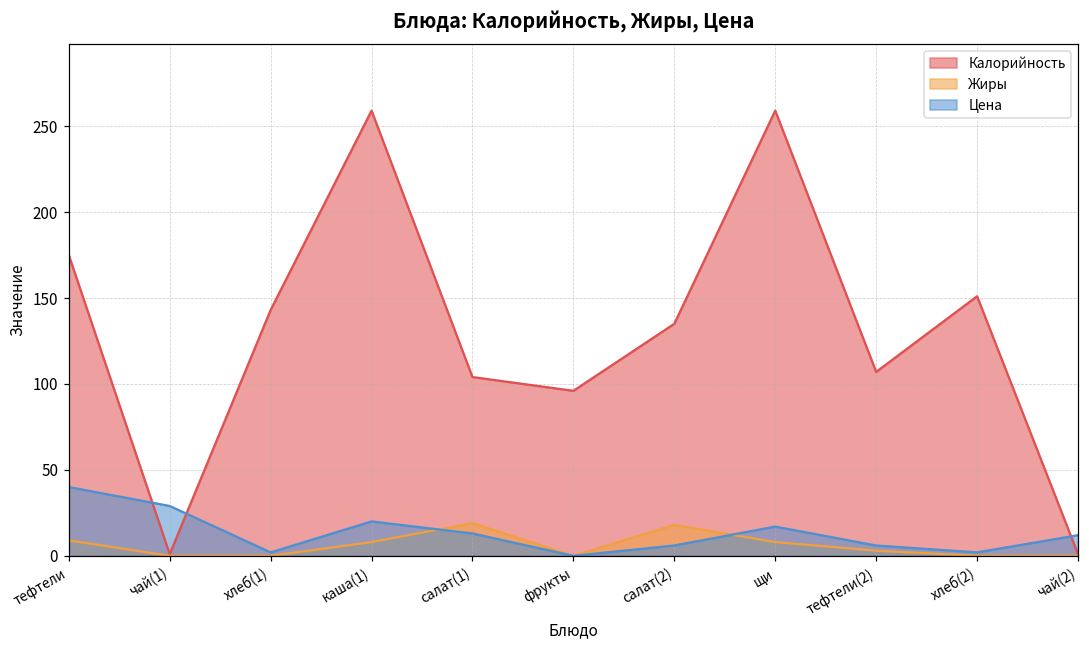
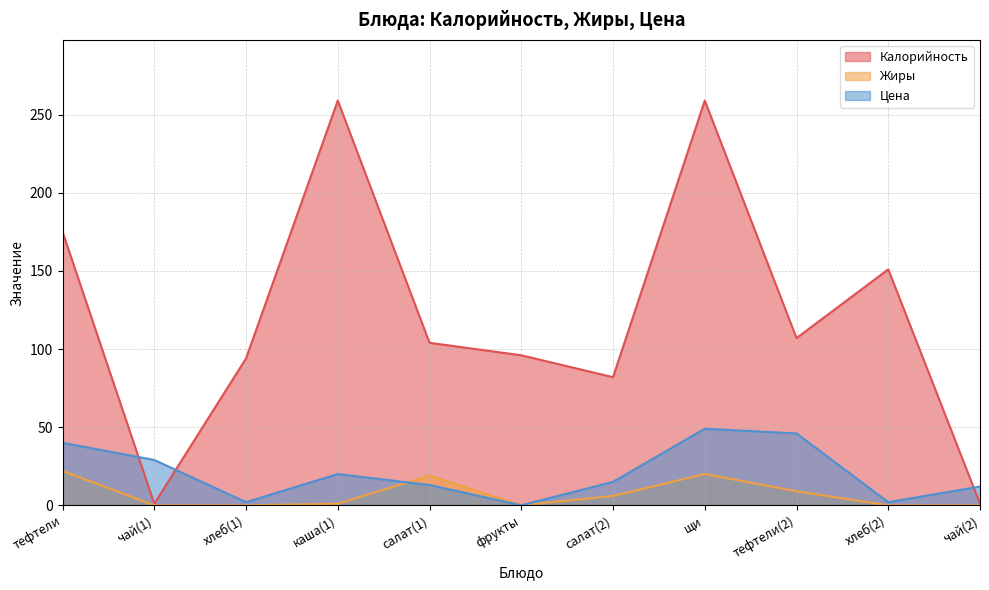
  {
    "Калорийность": {
      "тефтели": 175,
-     "хлеб(1)": 143,
+     "хлеб(1)": 94,
      "каша(1)": 259,
      "салат(1)": 104,
      "фрукты": 96,
-     "салат(2)": 135,
+     "салат(2)": 82,
      "щи": 259,
      "тефтели(2)": 107,
      "хлеб(2)": 151
    },
    "Жиры": {
-     "тефтели": 9,
+     "тефтели": 22,
      "хлеб(1)": 0,
-     "каша(1)": 8,
+     "каша(1)": 1,
      "салат(1)": 19,
-     "салат(2)": 18,
-     "щи": 8,
-     "тефтели(2)": 3,
+     "салат(2)": 6,
+     "щи": 20,
+     "тефтели(2)": 9,
      "хлеб(2)": 0
    },
    "Цена": {
      "тефтели": 40,
      "чай(1)": 29,
      "хлеб(1)": 2,
      "каша(1)": 20,
      "салат(1)": 13,
-     "салат(2)": 6,
-     "щи": 17,
-     "тефтели(2)": 6,
+     "салат(2)": 15,
+     "щи": 49,
+     "тефтели(2)": 46,
      "хлеб(2)": 2,
      "чай(2)": 12
    }
  }
